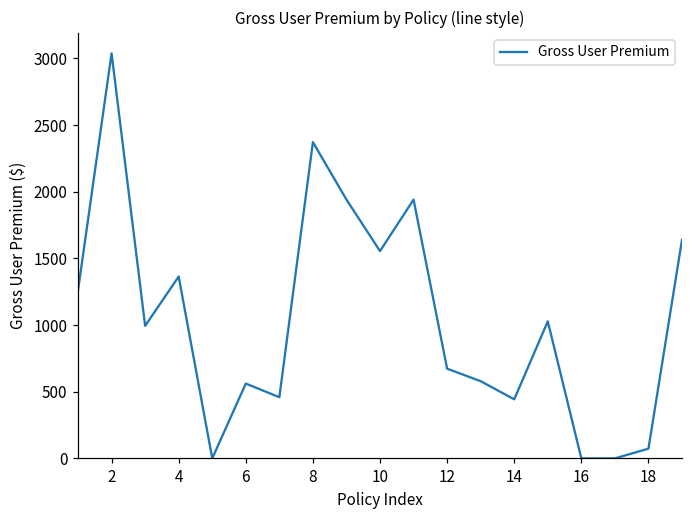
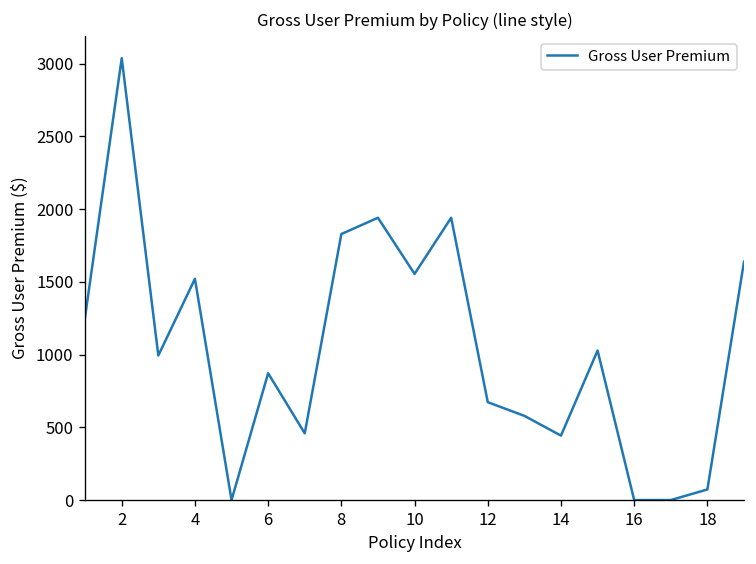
  {
    "2": 3040,
-   "4": 1360,
-   "6": 560,
-   "8": 2370,
+   "4": 1520,
+   "6": 870,
+   "8": 1830,
    "10": 1560,
    "12": 670,
    "14": 440,
    "16": 0,
    "18": 70
  }
